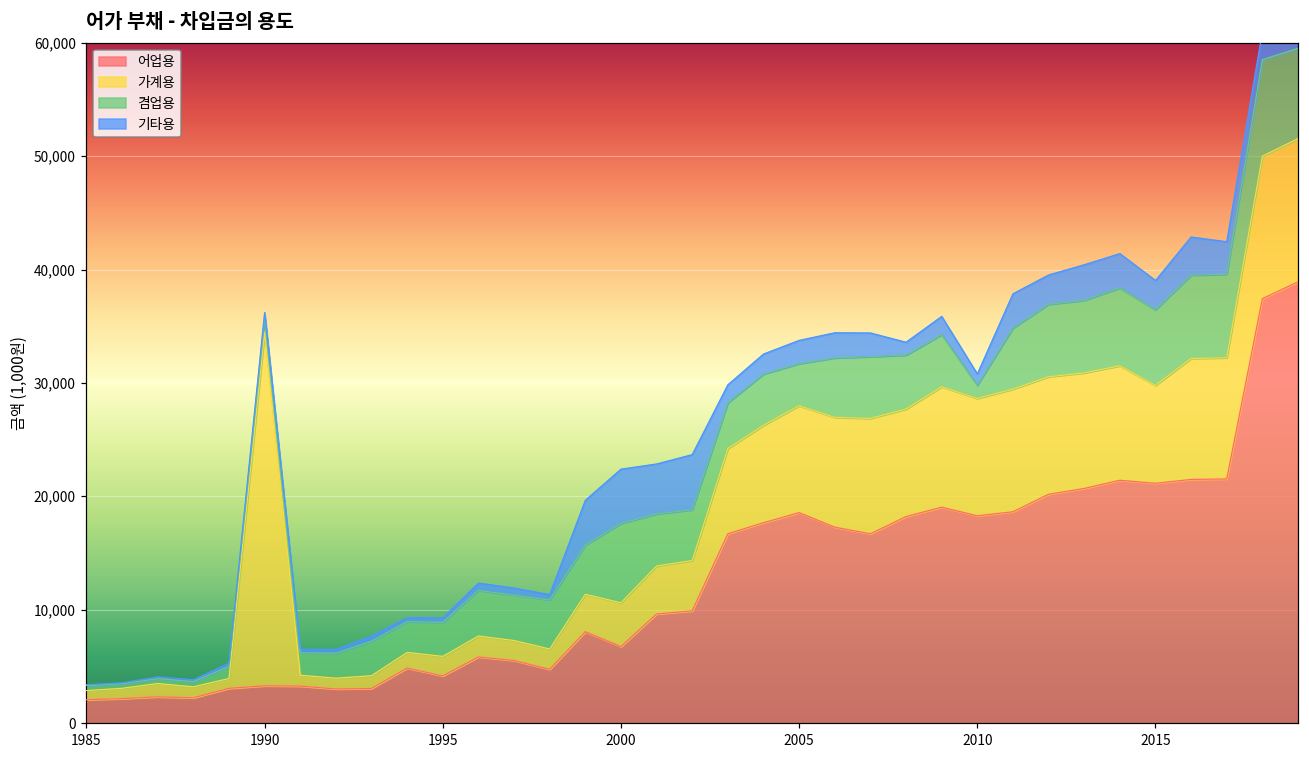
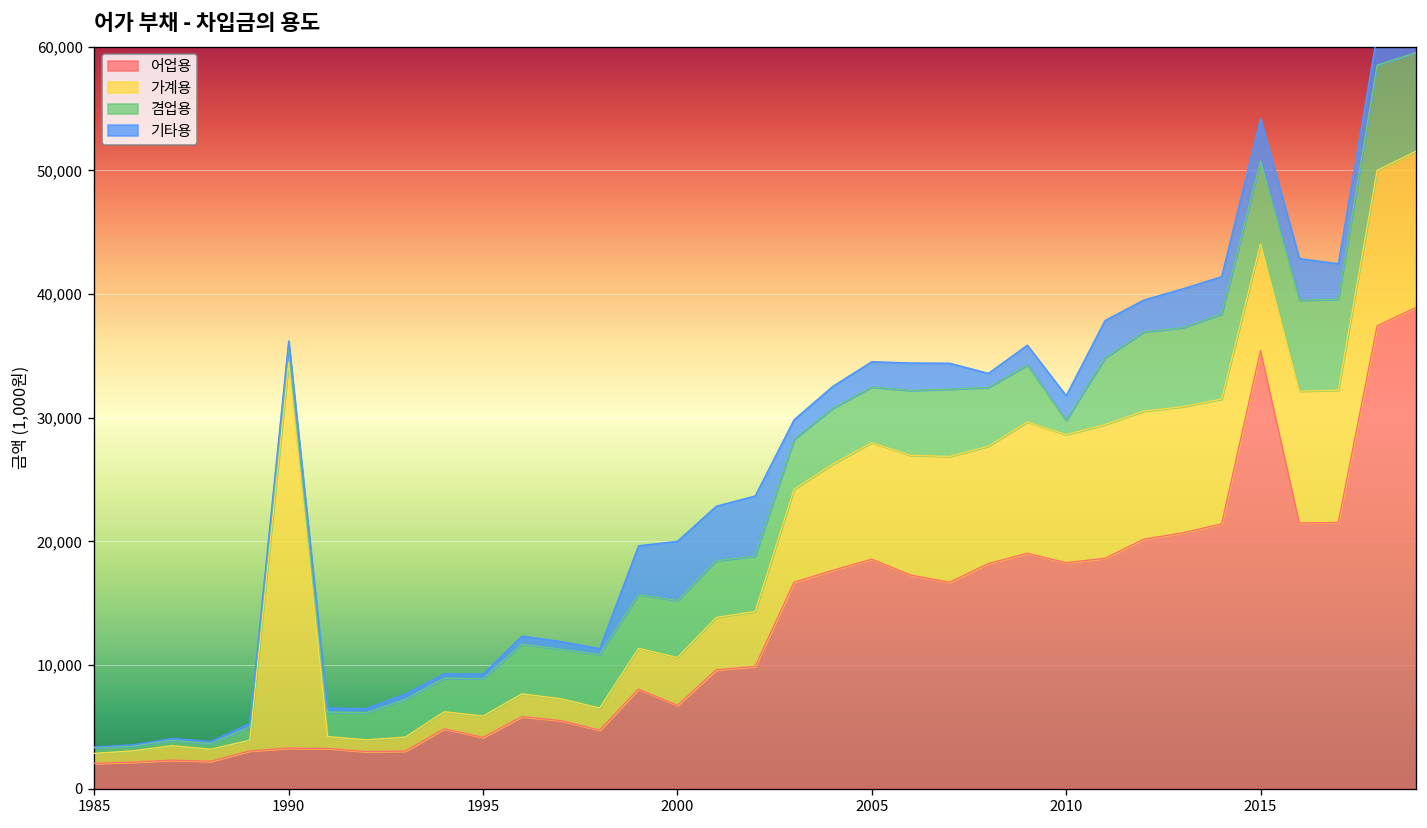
  {
    "어업용": {
      "1985": "2,100",
      "1990": "3,300",
      "1995": "4,200",
      "2000": "6,700",
      "2005": "18,600",
      "2010": "18,300",
-     "2015": "21,100"
+     "2015": "35,400"
    },
    "가계용": {
      "1985": "800",
      "1990": "31,200",
      "1995": "1,700",
      "2000": "3,900",
      "2005": "9,400",
      "2010": "10,300",
      "2015": "8,600"
    },
    "겸업용": {
      "1990": "1,500",
      "1995": "3,000",
-     "2000": "7,000",
-     "2005": "3,700",
+     "2000": "4,600",
+     "2005": "4,500",
      "2010": "1,200",
      "2015": "6,700"
    },
    "기타용": {
      "1990": "300",
      "1995": "400",
      "2000": "4,800",
      "2005": "2,100",
-     "2010": "1,000",
-     "2015": "2,600"
+     "2010": "2,000",
+     "2015": "3,400"
    }
  }
